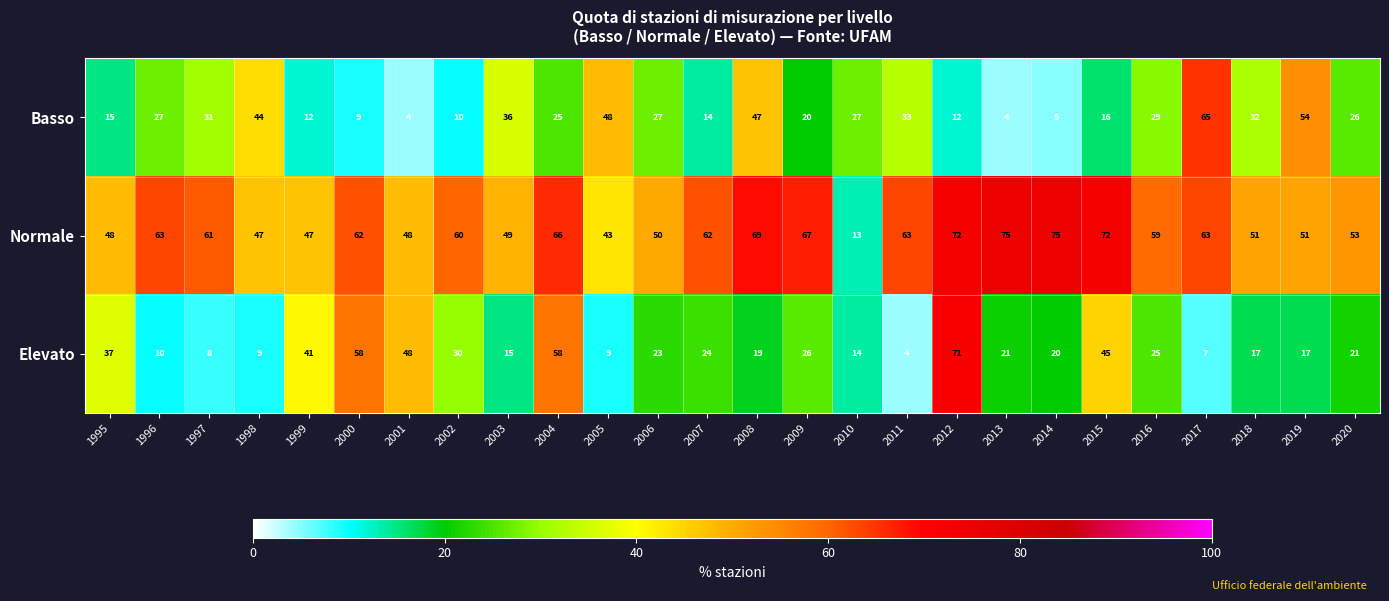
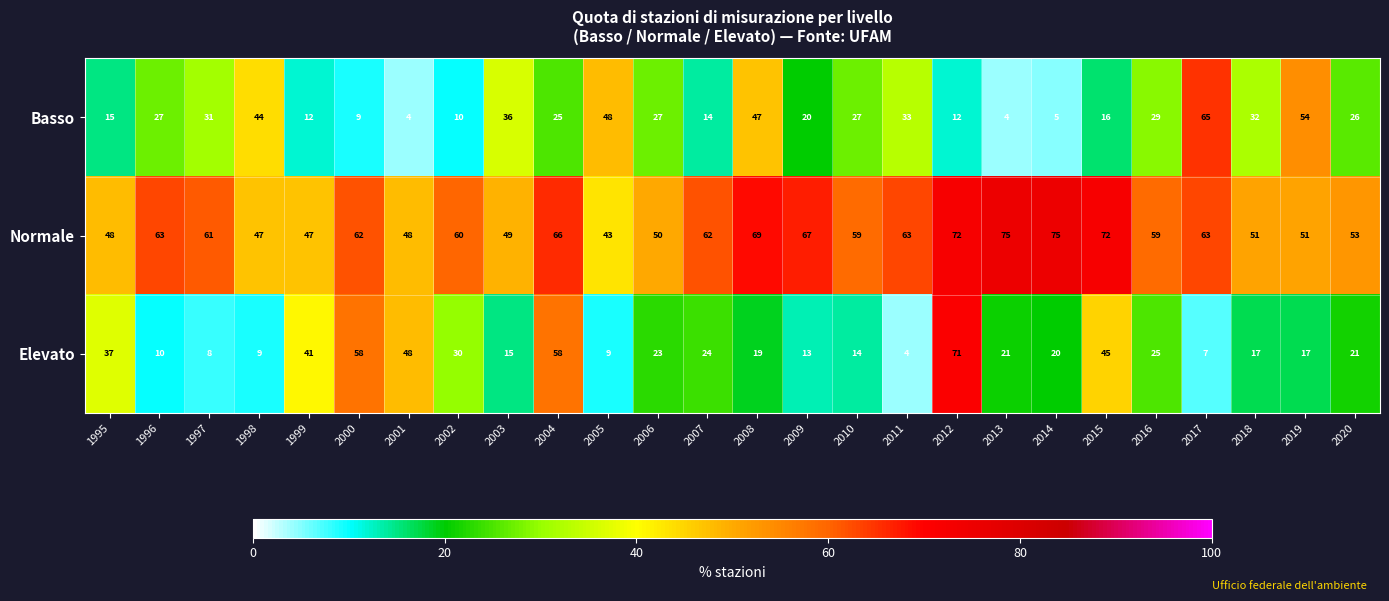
  {
    "Basso": {
      "1995": 15,
      "1996": 27,
      "1997": 31,
      "1998": 44,
      "1999": 12,
      "2000": 9,
      "2001": 4,
      "2002": 10,
      "2003": 36,
      "2004": 25,
      "2005": 48,
      "2006": 27,
      "2007": 14,
      "2008": 47,
      "2009": 20,
      "2010": 27,
      "2011": 33,
      "2012": 12,
      "2013": 4,
      "2014": 5,
      "2015": 16,
      "2016": 29,
      "2017": 65,
      "2018": 32,
      "2019": 54,
      "2020": 26
    },
    "Normale": {
      "1995": 48,
      "1996": 63,
      "1997": 61,
      "1998": 47,
      "1999": 47,
      "2000": 62,
      "2001": 48,
      "2002": 60,
      "2003": 49,
      "2004": 66,
      "2005": 43,
      "2006": 50,
      "2007": 62,
      "2008": 69,
      "2009": 67,
-     "2010": 13,
+     "2010": 59,
      "2011": 63,
      "2012": 72,
      "2013": 75,
      "2014": 75,
      "2015": 72,
      "2016": 59,
      "2017": 63,
      "2018": 51,
      "2019": 51,
      "2020": 53
    },
    "Elevato": {
      "1995": 37,
      "1996": 10,
      "1997": 8,
      "1998": 9,
      "1999": 41,
      "2000": 58,
      "2001": 48,
      "2002": 30,
      "2003": 15,
      "2004": 58,
      "2005": 9,
      "2006": 23,
      "2007": 24,
      "2008": 19,
-     "2009": 26,
+     "2009": 13,
      "2010": 14,
      "2011": 4,
      "2012": 71,
      "2013": 21,
      "2014": 20,
      "2015": 45,
      "2016": 25,
      "2017": 7,
      "2018": 17,
      "2019": 17,
      "2020": 21
    }
  }
